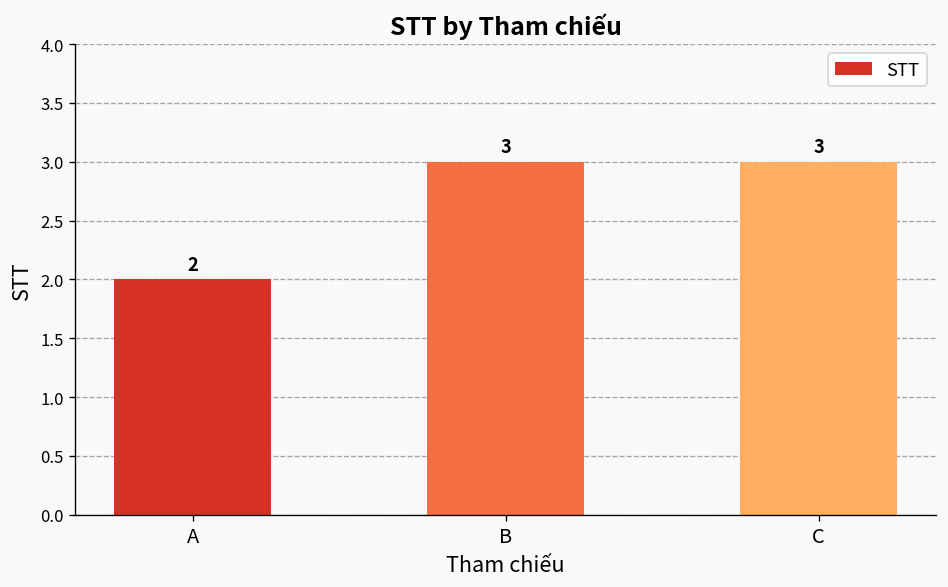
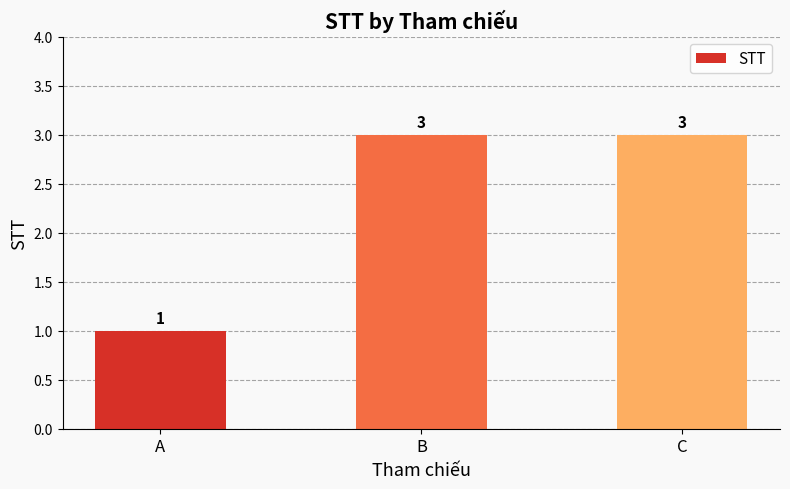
  {
-   "A": 2,
+   "A": 1,
    "B": 3,
    "C": 3
  }
